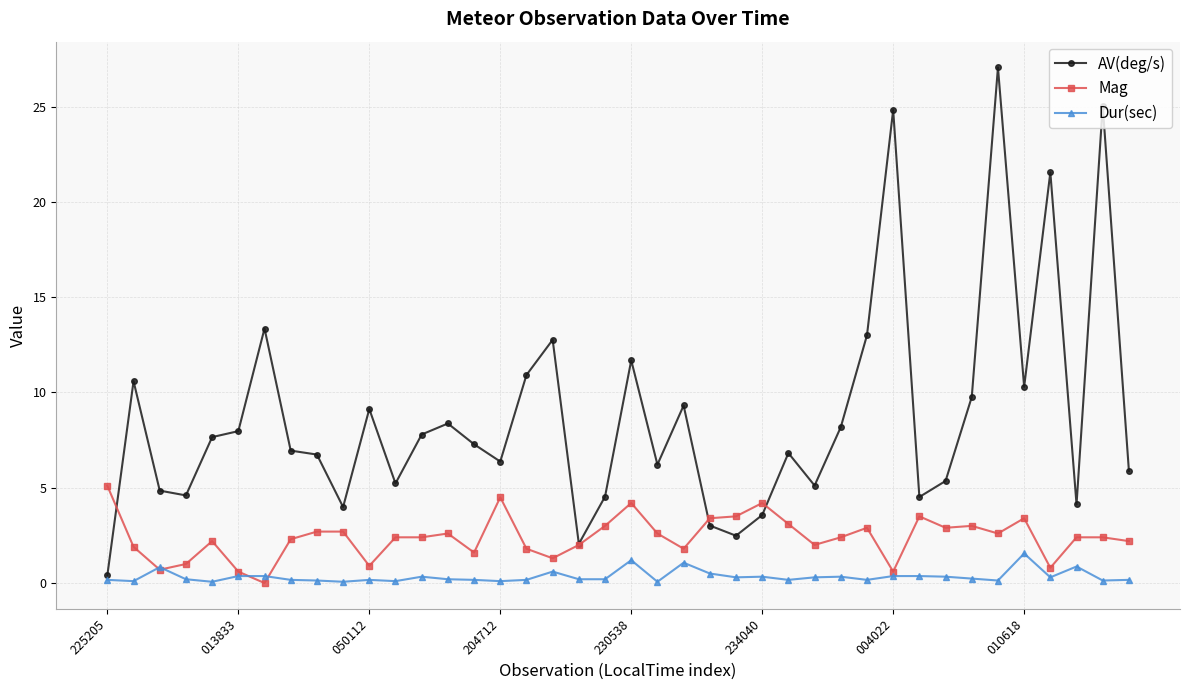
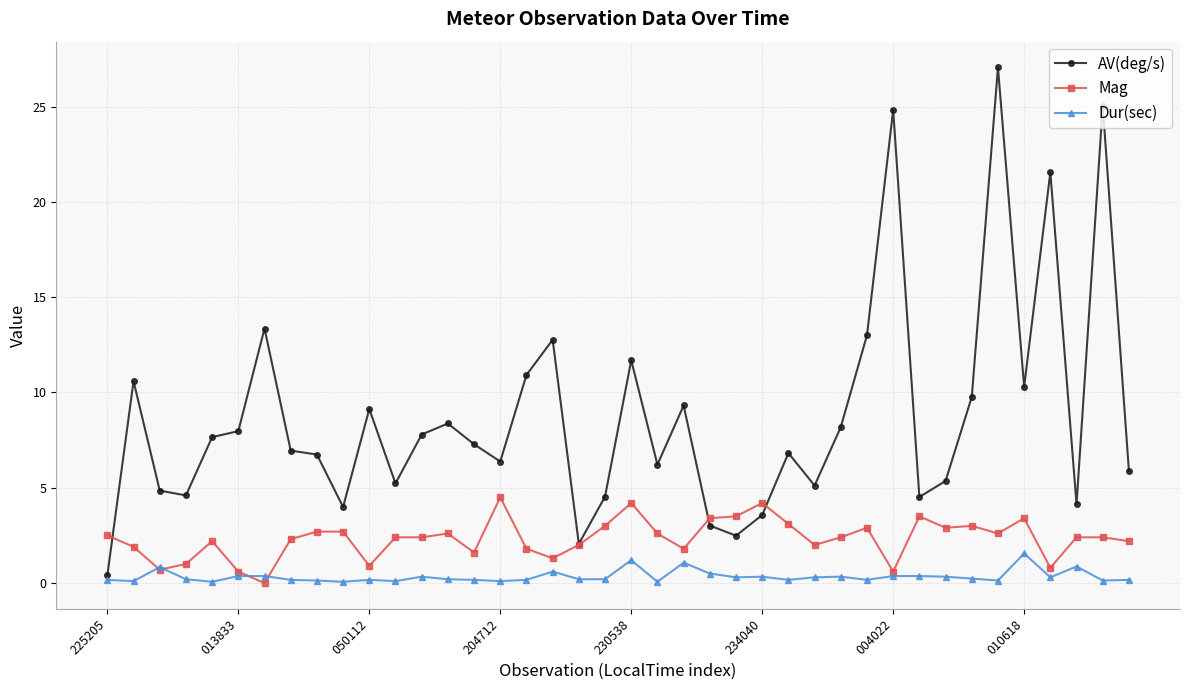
  {
    "AV(deg/s)": {
      "225205": 0.4,
      "013833": 8.0,
      "050112": 9.1,
      "204712": 6.4,
      "230538": 11.7,
      "234040": 3.6,
      "004022": 24.8,
      "010618": 10.3
    },
    "Mag": {
-     "225205": 5.1,
+     "225205": 2.5,
      "013833": 0.6,
      "050112": 0.9,
      "204712": 4.5,
      "230538": 4.2,
      "234040": 4.2,
      "004022": 0.6,
      "010618": 3.4
    },
    "Dur(sec)": {
      "225205": 0.2,
      "013833": 0.4,
      "050112": 0.2,
      "204712": 0.1,
      "230538": 1.2,
      "234040": 0.3,
      "004022": 0.4,
      "010618": 1.6
    }
  }
